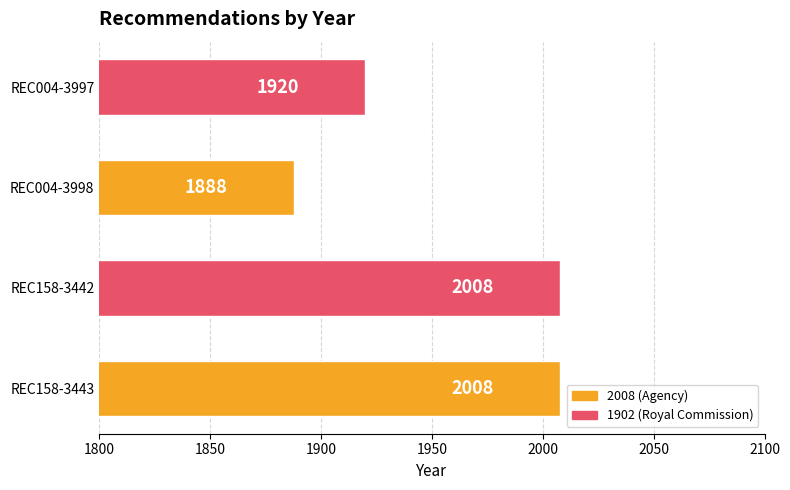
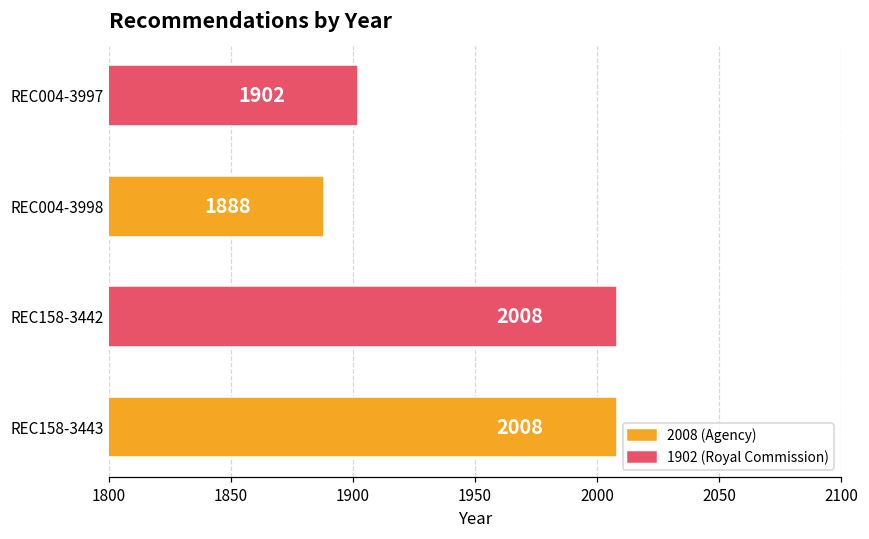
  {
-   "REC004-3997": 1920,
+   "REC004-3997": 1902,
    "REC004-3998": 1888,
    "REC158-3442": 2008,
    "REC158-3443": 2008
  }
